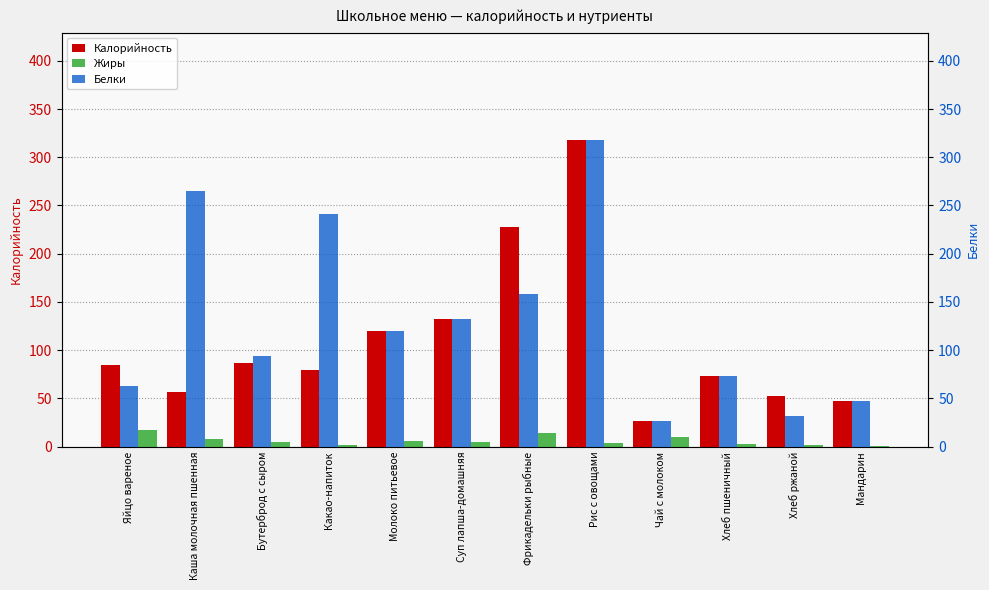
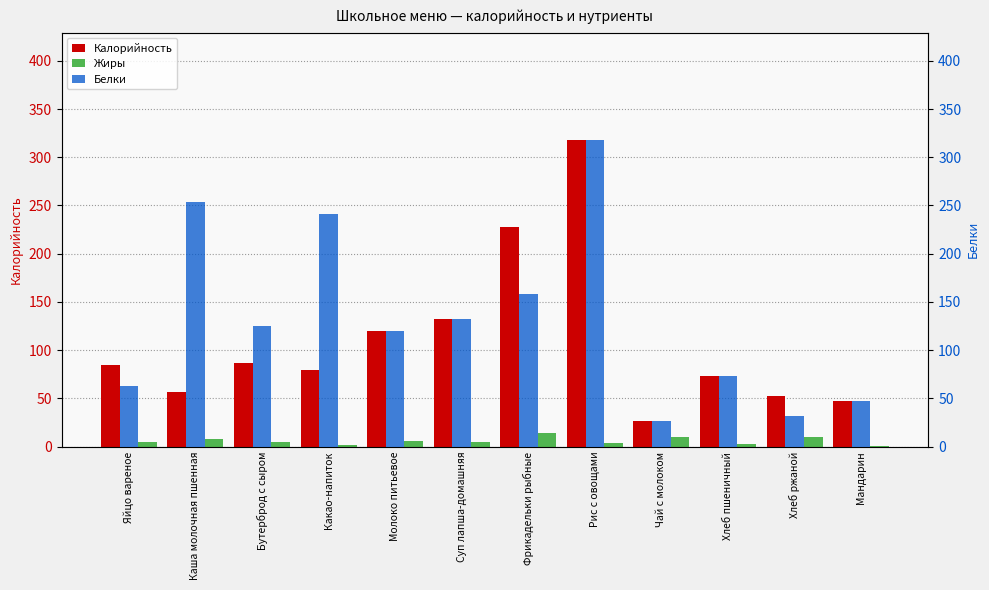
  {
    "Калорийность": {
      "Яйцо вареное": 90,
      "Каша молочная пшенная": 60,
      "Бутерброд с сыром": 90,
      "Какао-напиток": 80,
      "Молоко питьевое": 120,
      "Суп лапша-домашняя": 130,
      "Фрикадельки рыбные": 230,
      "Рис с овощами": 320,
      "Чай с молоком": 30,
      "Хлеб пшеничный": 70,
      "Хлеб ржаной": 50,
      "Мандарин": 50
    },
    "Жиры": {
-     "Яйцо вареное": 20,
+     "Яйцо вареное": 10,
      "Каша молочная пшенная": 10,
      "Бутерброд с сыром": 10,
      "Молоко питьевое": 10,
      "Суп лапша-домашняя": 0,
      "Фрикадельки рыбные": 10,
      "Рис с овощами": 0,
      "Чай с молоком": 10,
-     "Хлеб ржаной": 0
+     "Хлеб ржаной": 10
    },
    "Белки": {
      "Яйцо вареное": 60,
-     "Каша молочная пшенная": 260,
-     "Бутерброд с сыром": 90,
+     "Каша молочная пшенная": 250,
+     "Бутерброд с сыром": 130,
      "Какао-напиток": 240,
      "Молоко питьевое": 120,
      "Суп лапша-домашняя": 130,
      "Фрикадельки рыбные": 160,
      "Рис с овощами": 320,
      "Чай с молоком": 30,
      "Хлеб пшеничный": 70,
      "Хлеб ржаной": 30,
      "Мандарин": 50
    }
  }
